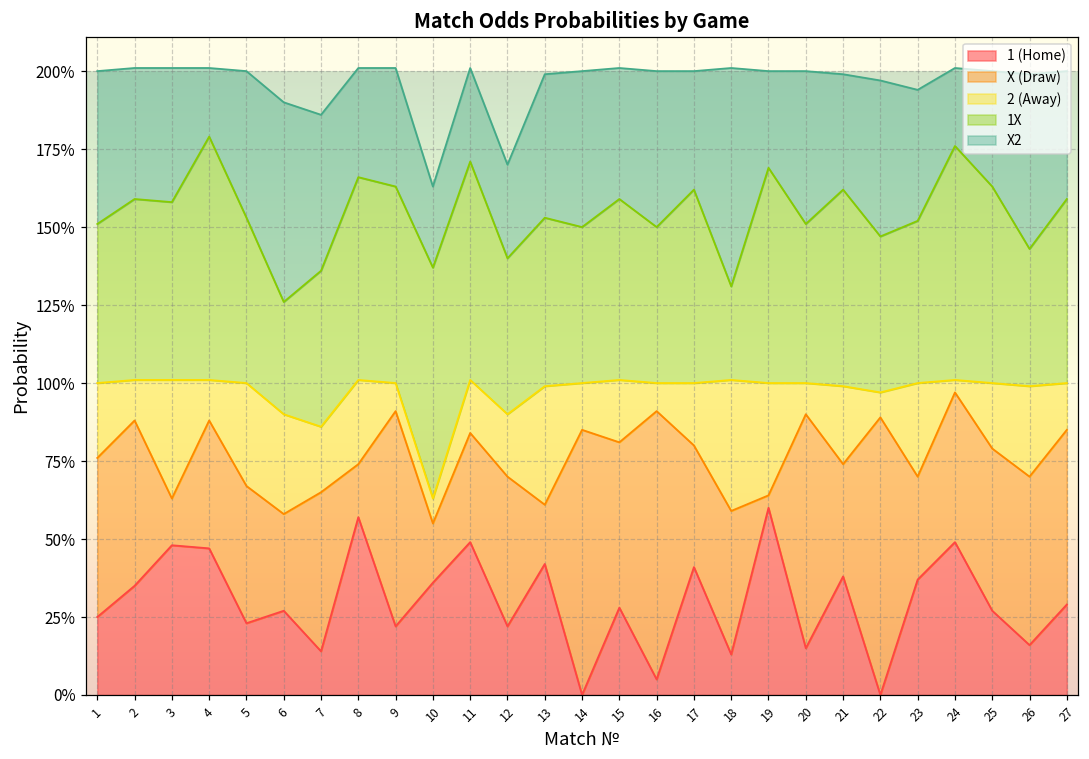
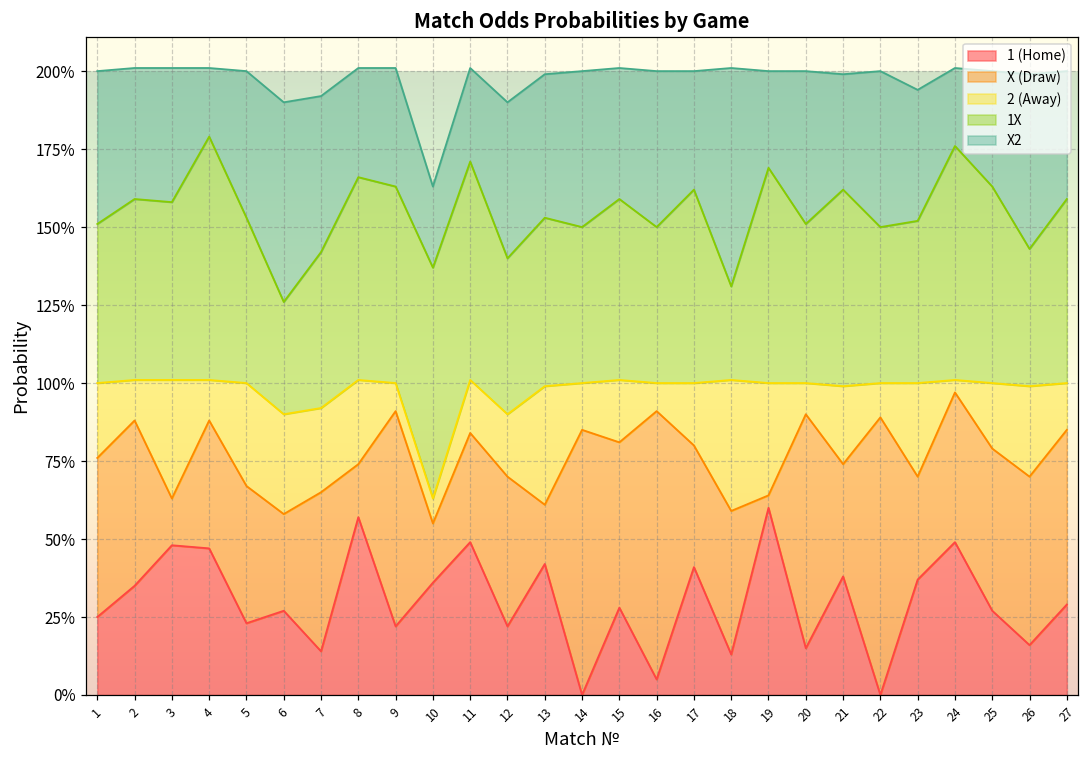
  {
    "1 (Home)": {
      "1": "25%",
      "2": "35%",
      "3": "48%",
      "4": "47%",
      "5": "23%",
      "6": "27%",
      "7": "14%",
      "8": "57%",
      "9": "22%",
      "10": "36%",
      "11": "49%",
      "12": "22%",
      "13": "42%",
      "14": "0%",
      "15": "28%",
      "16": "5%",
      "17": "41%",
      "18": "13%",
      "19": "60%",
      "20": "15%",
      "21": "38%",
      "22": "0%",
      "23": "37%",
      "24": "49%",
      "25": "27%",
      "26": "16%",
      "27": "29%"
    },
    "X (Draw)": {
      "1": "51%",
      "2": "53%",
      "3": "15%",
      "4": "41%",
      "5": "44%",
      "6": "31%",
      "7": "51%",
      "8": "17%",
      "9": "69%",
      "10": "19%",
      "11": "35%",
      "12": "48%",
      "13": "19%",
      "14": "85%",
      "15": "53%",
      "16": "86%",
      "17": "39%",
      "18": "46%",
      "19": "4%",
      "20": "75%",
      "21": "36%",
      "22": "89%",
      "23": "33%",
      "24": "48%",
      "25": "52%",
      "26": "54%",
      "27": "56%"
    },
    "2 (Away)": {
      "1": "24%",
      "2": "13%",
      "3": "38%",
      "4": "13%",
      "5": "33%",
      "6": "32%",
-     "7": "21%",
+     "7": "27%",
      "8": "27%",
      "9": "9%",
      "10": "8%",
      "11": "17%",
      "12": "20%",
      "13": "38%",
      "14": "15%",
      "15": "20%",
      "16": "9%",
      "17": "20%",
      "18": "42%",
      "19": "36%",
      "20": "10%",
      "21": "25%",
-     "22": "8%",
+     "22": "11%",
      "23": "30%",
      "24": "4%",
      "25": "21%",
      "26": "29%",
      "27": "15%"
    },
    "1X": {
      "1": "51%",
      "2": "58%",
      "3": "57%",
      "4": "78%",
      "5": "53%",
      "6": "36%",
      "7": "50%",
      "8": "65%",
      "9": "63%",
      "10": "74%",
      "11": "70%",
      "12": "50%",
      "13": "54%",
      "14": "50%",
      "15": "58%",
      "16": "50%",
      "17": "62%",
      "18": "30%",
      "19": "69%",
      "20": "51%",
      "21": "63%",
      "22": "50%",
      "23": "52%",
      "24": "75%",
      "25": "63%",
      "26": "44%",
      "27": "59%"
    },
    "X2": {
      "1": "49%",
      "2": "42%",
      "3": "43%",
      "4": "22%",
      "5": "47%",
      "6": "64%",
      "7": "50%",
      "8": "35%",
      "9": "38%",
      "10": "26%",
      "11": "30%",
-     "12": "30%",
+     "12": "50%",
      "13": "46%",
      "14": "50%",
      "15": "42%",
      "16": "50%",
      "17": "38%",
      "18": "70%",
      "19": "31%",
      "20": "49%",
      "21": "37%",
      "22": "50%",
      "23": "42%",
      "24": "25%"
    }
  }
